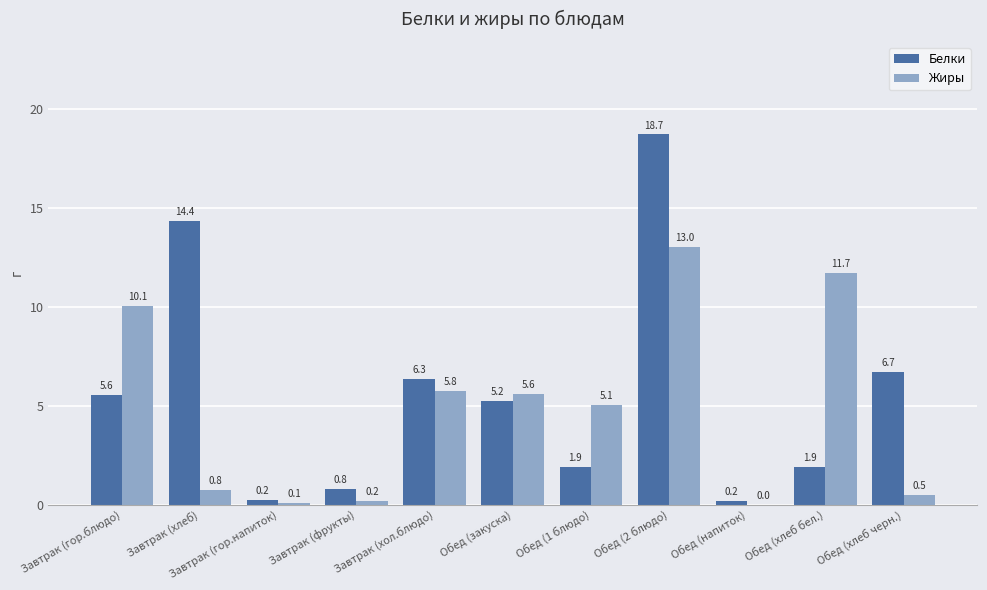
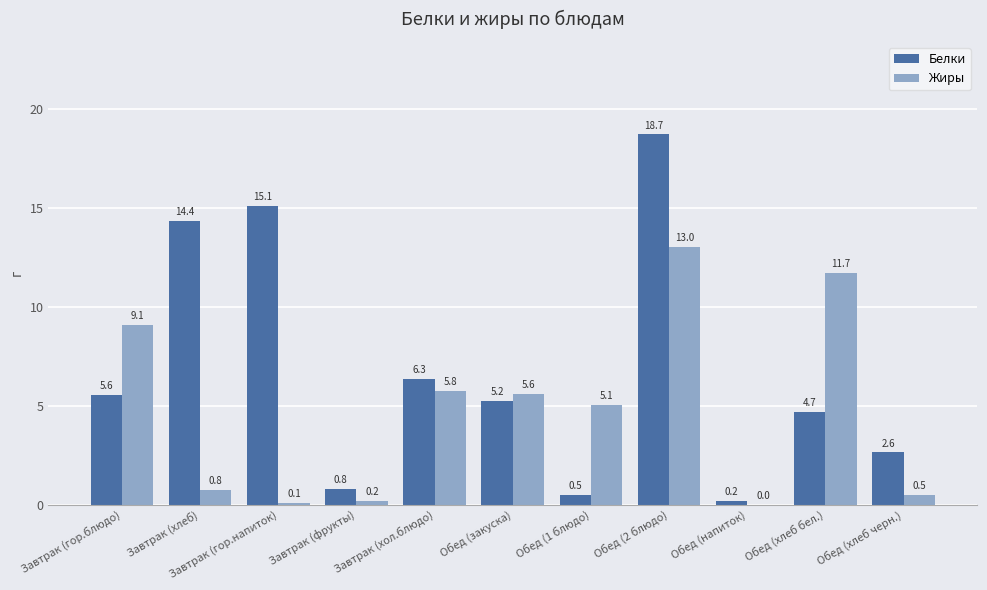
  {
    "Белки": {
      "Завтрак (гор.блюдо)": 5.6,
      "Завтрак (хлеб)": 14.4,
-     "Завтрак (гор.напиток)": 0.2,
+     "Завтрак (гор.напиток)": 15.1,
      "Завтрак (фрукты)": 0.8,
      "Завтрак (хол.блюдо)": 6.3,
      "Обед (закуска)": 5.2,
-     "Обед (1 блюдо)": 1.9,
+     "Обед (1 блюдо)": 0.5,
      "Обед (2 блюдо)": 18.7,
      "Обед (напиток)": 0.2,
-     "Обед (хлеб бел.)": 1.9,
-     "Обед (хлеб черн.)": 6.7
+     "Обед (хлеб бел.)": 4.7,
+     "Обед (хлеб черн.)": 2.6
    },
    "Жиры": {
-     "Завтрак (гор.блюдо)": 10.1,
+     "Завтрак (гор.блюдо)": 9.1,
      "Завтрак (хлеб)": 0.8,
      "Завтрак (гор.напиток)": 0.1,
      "Завтрак (фрукты)": 0.2,
      "Завтрак (хол.блюдо)": 5.8,
      "Обед (закуска)": 5.6,
      "Обед (1 блюдо)": 5.1,
      "Обед (2 блюдо)": 13.0,
      "Обед (напиток)": 0.0,
      "Обед (хлеб бел.)": 11.7,
      "Обед (хлеб черн.)": 0.5
    }
  }
